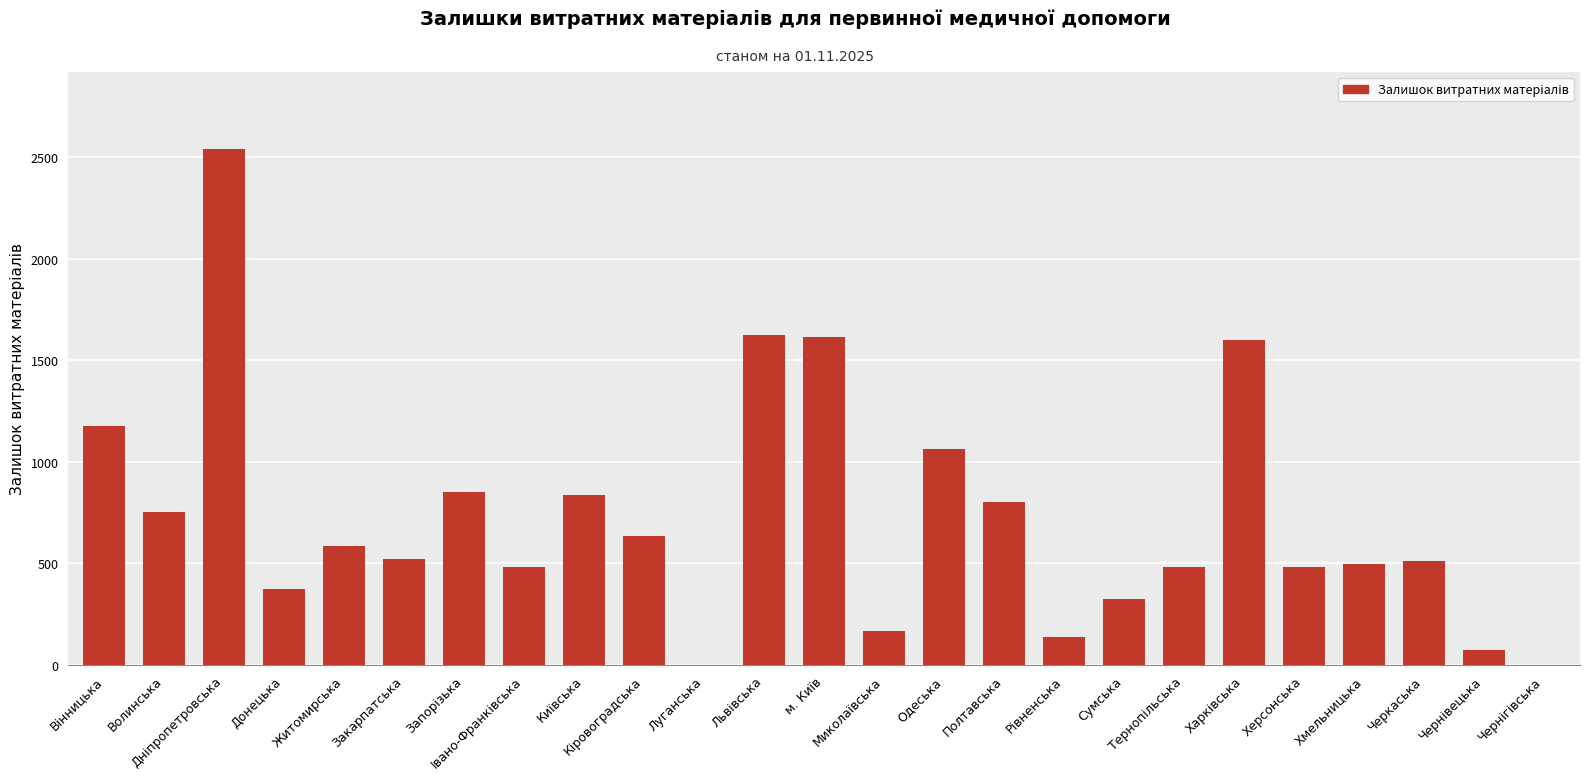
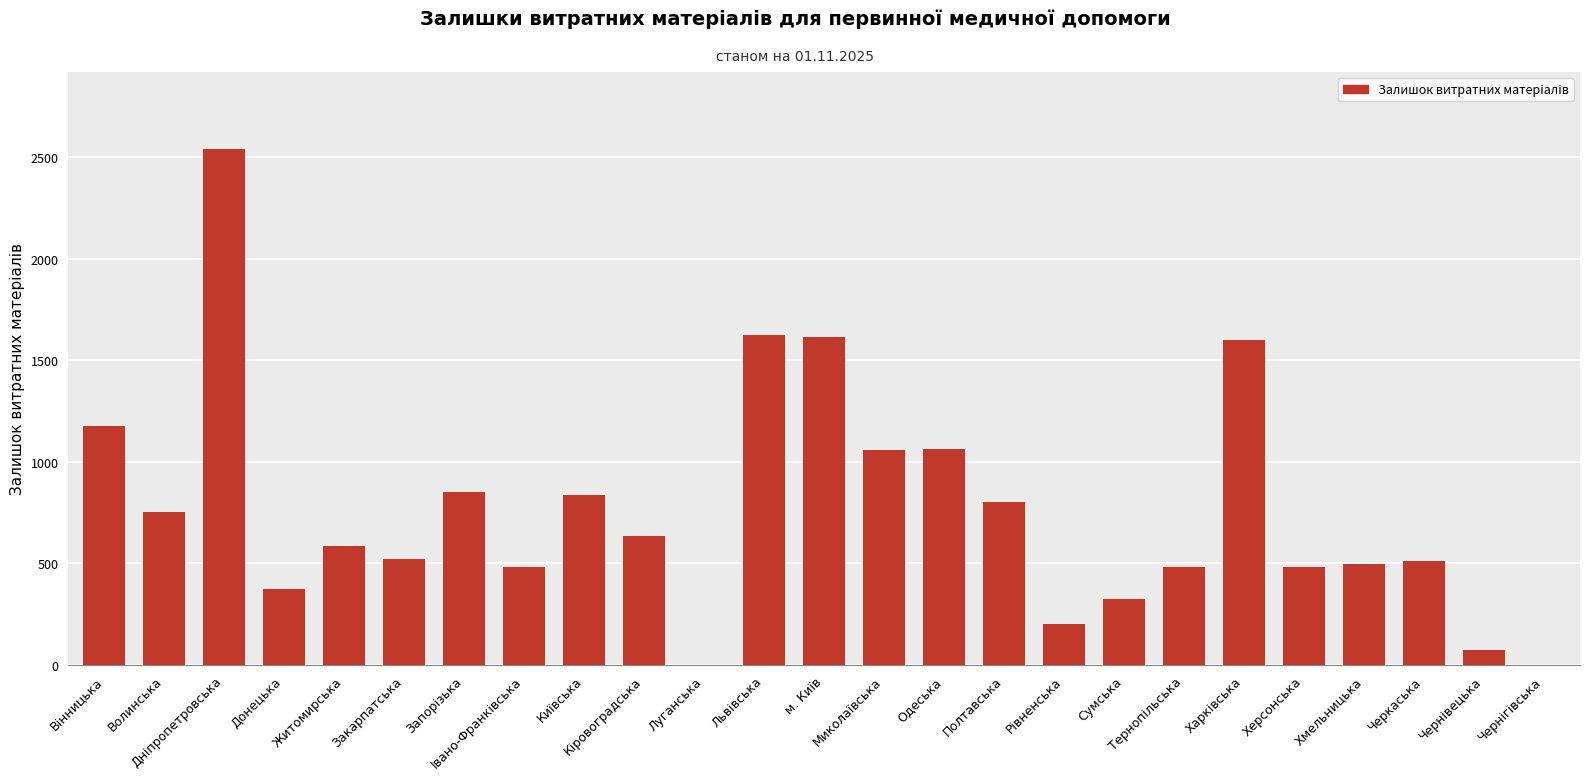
  {
    "Вінницька": 1180,
    "Волинська": 750,
    "Дніпропетровська": 2540,
    "Донецька": 370,
    "Житомирська": 590,
    "Закарпатська": 520,
    "Запорізька": 850,
    "Івано-Франківська": 480,
    "Київська": 840,
    "Кіровоградська": 640,
    "Луганська": 0,
    "Львівська": 1630,
    "м. Київ": 1610,
-   "Миколаївська": 170,
+   "Миколаївська": 1060,
    "Одеська": 1060,
    "Полтавська": 800,
-   "Рівненська": 140,
+   "Рівненська": 200,
    "Сумська": 330,
    "Тернопільська": 480,
    "Харківська": 1600,
    "Херсонська": 480,
    "Хмельницька": 500,
    "Черкаська": 510,
    "Чернівецька": 70,
    "Чернігівська": 0
  }
